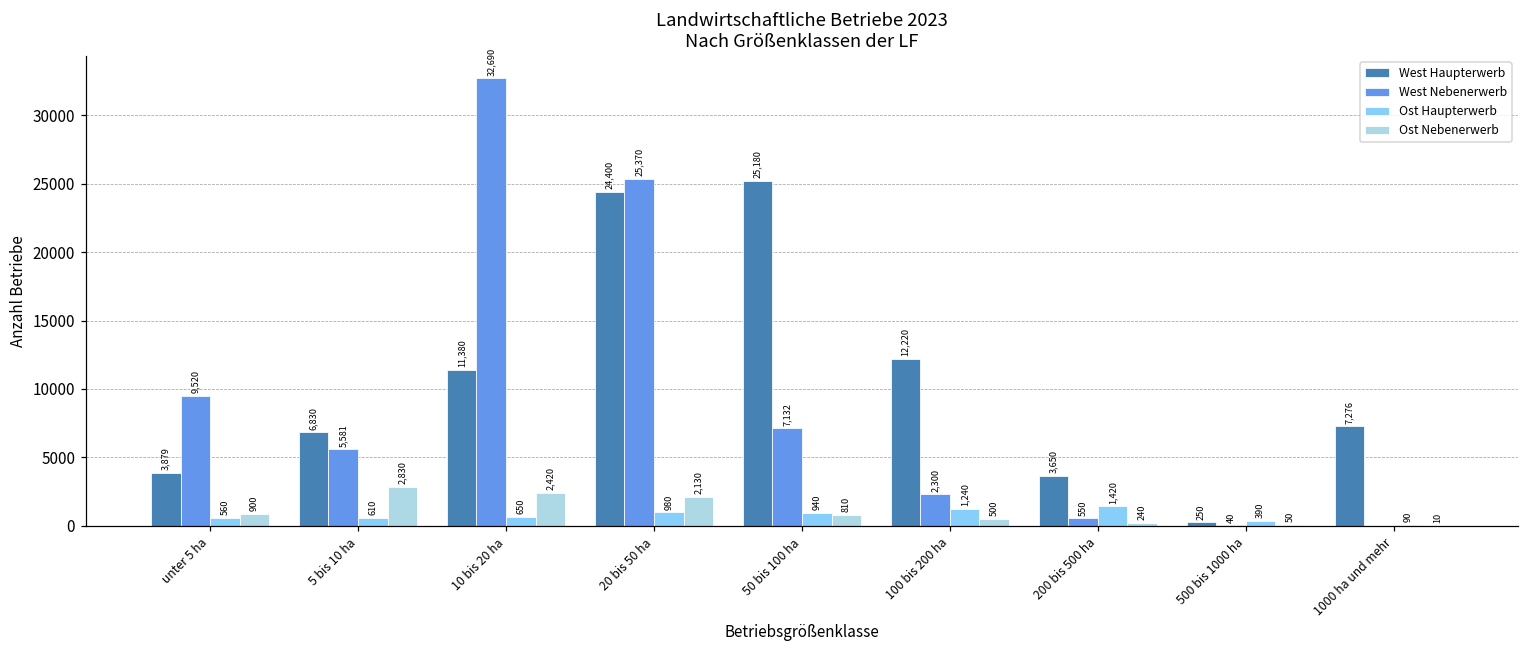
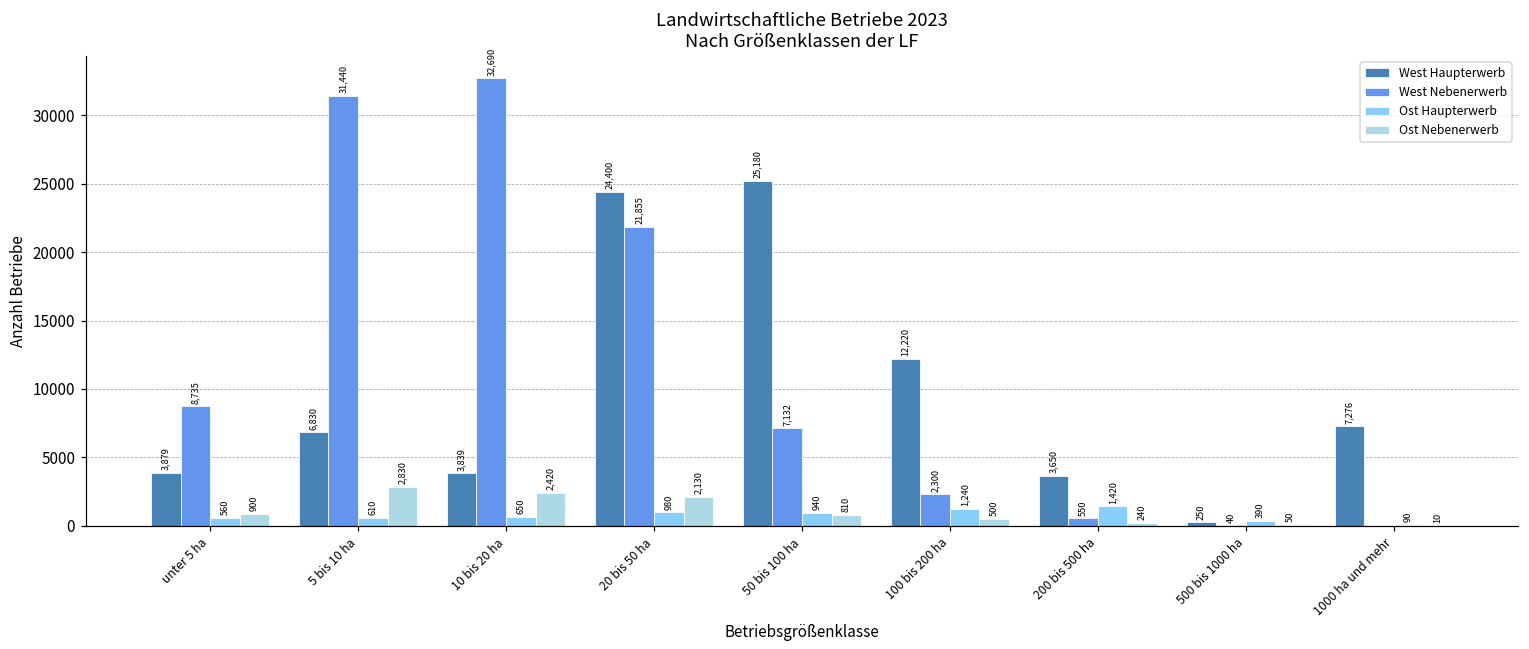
  {
    "West Haupterwerb": {
      "unter 5 ha": "3,879",
      "5 bis 10 ha": "6,830",
-     "10 bis 20 ha": "11,380",
+     "10 bis 20 ha": "3,839",
      "20 bis 50 ha": "24,400",
      "50 bis 100 ha": "25,180",
      "100 bis 200 ha": "12,220",
      "200 bis 500 ha": "3,650",
      "500 bis 1000 ha": "250",
      "1000 ha und mehr": "7,276"
    },
    "West Nebenerwerb": {
-     "unter 5 ha": "9,520",
-     "5 bis 10 ha": "5,581",
+     "unter 5 ha": "8,735",
+     "5 bis 10 ha": "31,440",
      "10 bis 20 ha": "32,690",
-     "20 bis 50 ha": "25,370",
+     "20 bis 50 ha": "21,855",
      "50 bis 100 ha": "7,132",
      "100 bis 200 ha": "2,300",
      "200 bis 500 ha": "550",
      "500 bis 1000 ha": "40"
    }
  }
